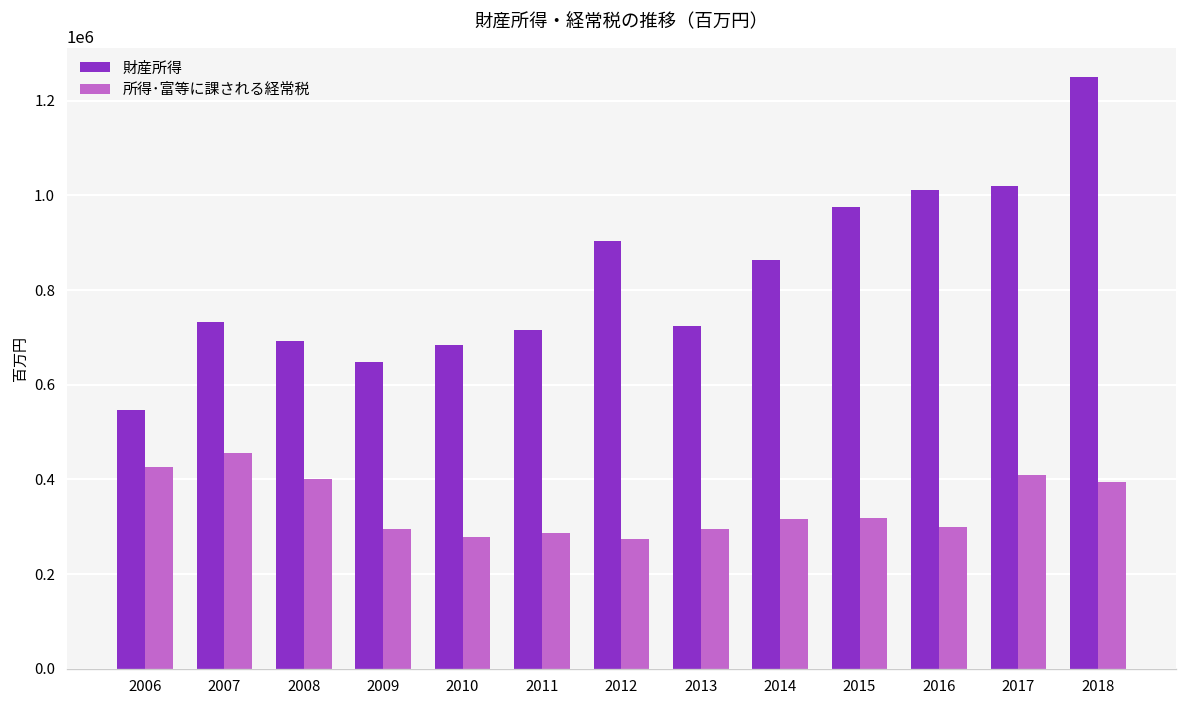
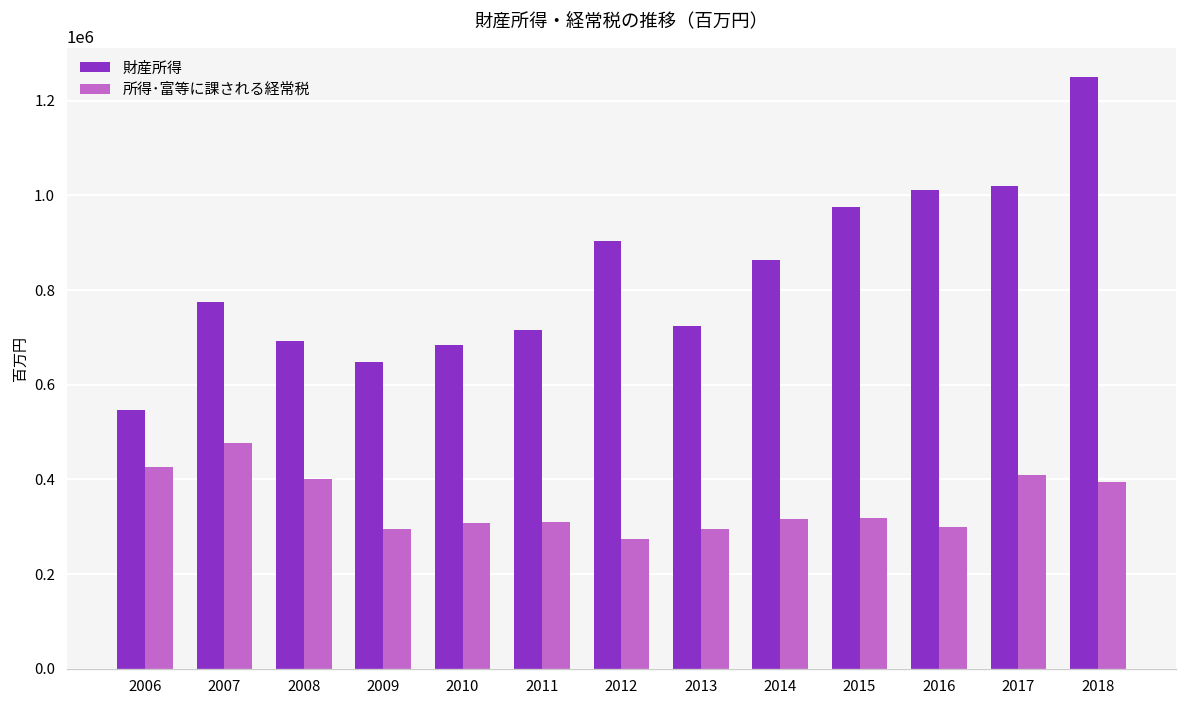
  {
    "財産所得": {
      "2006": 550000,
-     "2007": 730000,
+     "2007": 780000,
      "2008": 690000,
      "2009": 650000,
      "2010": 680000,
      "2011": 720000,
      "2012": 900000,
      "2013": 720000,
      "2014": 860000,
      "2015": 970000,
      "2016": 1010000,
      "2017": 1020000,
      "2018": 1250000
    },
    "所得･富等に課される経常税": {
      "2006": 430000,
-     "2007": 460000,
+     "2007": 480000,
      "2008": 400000,
      "2009": 300000,
-     "2010": 280000,
-     "2011": 290000,
+     "2010": 310000,
+     "2011": 310000,
      "2012": 270000,
      "2013": 300000,
      "2014": 320000,
      "2015": 320000,
      "2016": 300000,
      "2017": 410000,
      "2018": 390000
    }
  }
